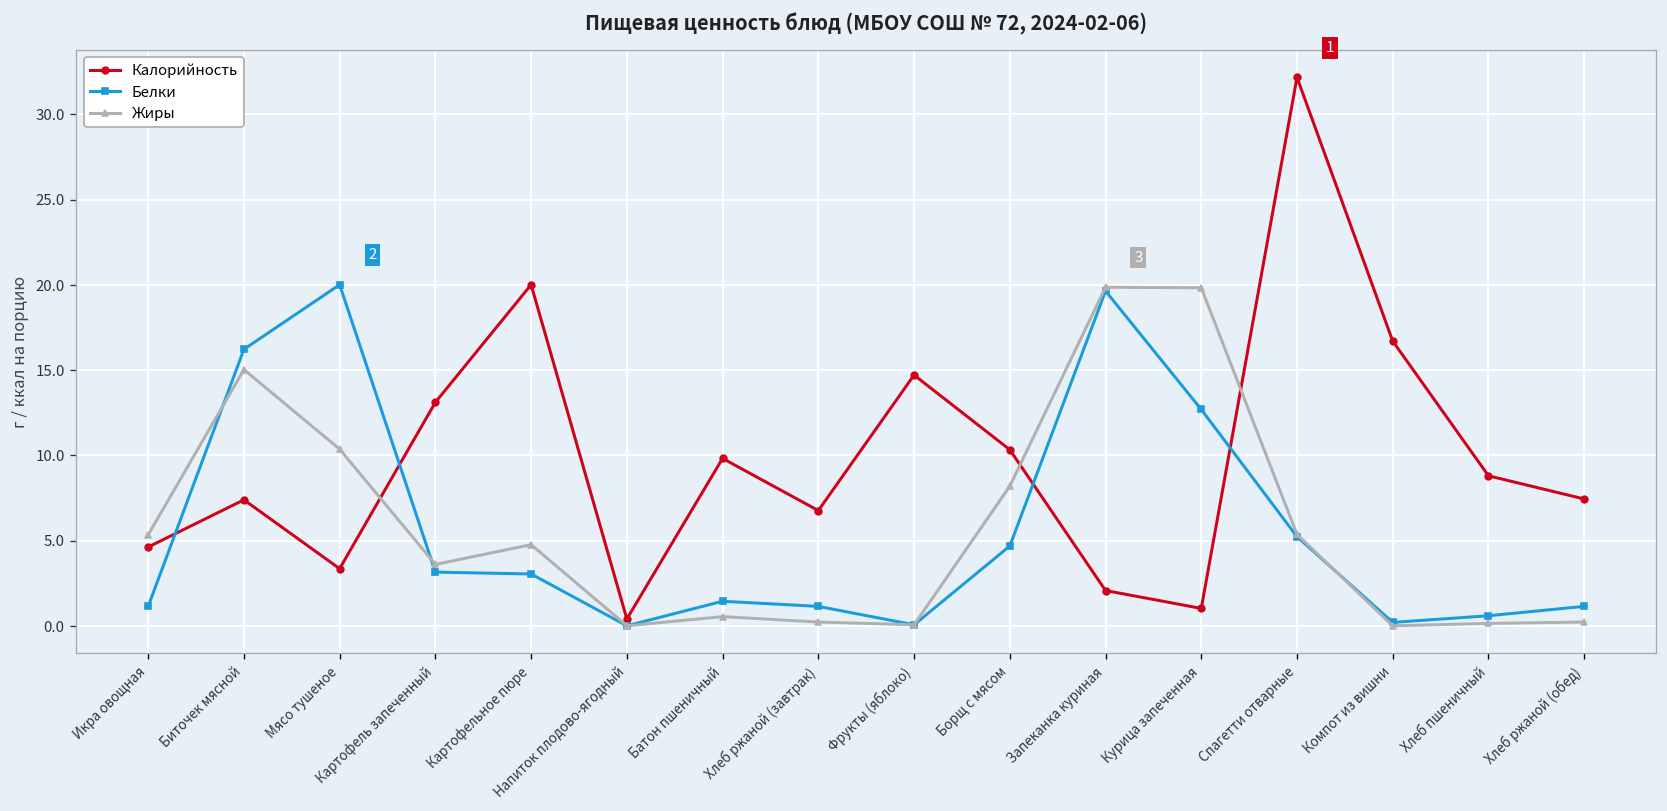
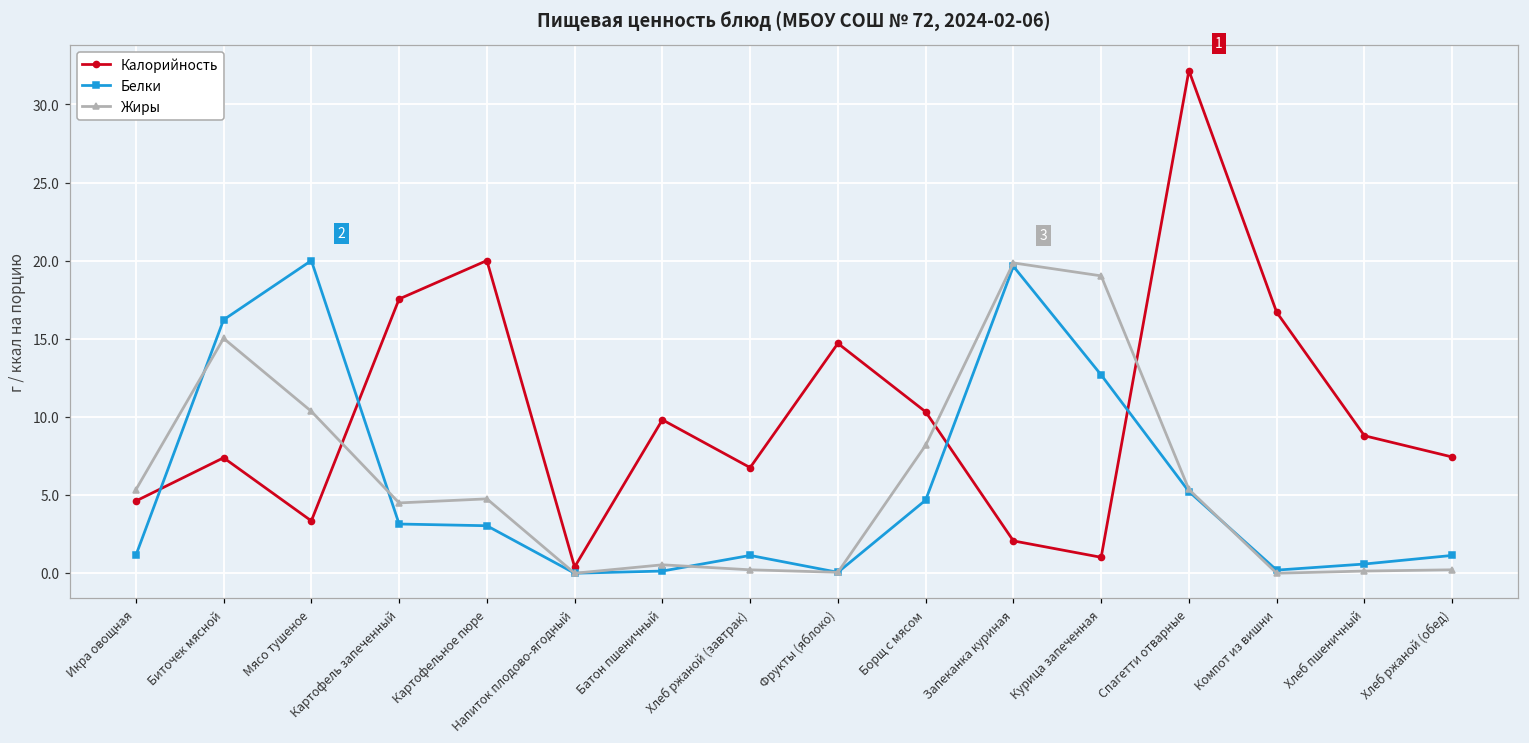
  {
    "Калорийность": {
      "Икра овощная": 4.6,
      "Биточек мясной": 7.4,
      "Мясо тушеное": 3.4,
-     "Картофель запеченный": 13.1,
+     "Картофель запеченный": 17.6,
      "Картофельное пюре": 20.0,
      "Напиток плодово-ягодный": 0.4,
      "Батон пшеничный": 9.8,
      "Хлеб ржаной (завтрак)": 6.8,
      "Фрукты (яблоко)": 14.7,
      "Борщ с мясом": 10.3,
      "Запеканка куриная": 2.1,
      "Курица запеченная": 1.0,
      "Спагетти отварные": 32.2,
      "Компот из вишни": 16.7,
      "Хлеб пшеничный": 8.8,
      "Хлеб ржаной (обед)": 7.4
    },
    "Белки": {
      "Икра овощная": 1.1,
      "Биточек мясной": 16.2,
      "Мясо тушеное": 20.0,
      "Картофель запеченный": 3.2,
      "Картофельное пюре": 3.0,
-     "Батон пшеничный": 1.4,
+     "Батон пшеничный": 0.1,
      "Хлеб ржаной (завтрак)": 1.1,
      "Борщ с мясом": 4.7,
      "Запеканка куриная": 19.6,
      "Курица запеченная": 12.7,
      "Компот из вишни": 0.2,
      "Хлеб пшеничный": 0.6,
      "Хлеб ржаной (обед)": 1.1
    },
    "Жиры": {
      "Икра овощная": 5.3,
      "Биточек мясной": 15.0,
      "Мясо тушеное": 10.4,
-     "Картофель запеченный": 3.6,
+     "Картофель запеченный": 4.5,
      "Картофельное пюре": 4.8,
      "Батон пшеничный": 0.5,
      "Хлеб ржаной (завтрак)": 0.2,
      "Борщ с мясом": 8.2,
      "Запеканка куриная": 19.9,
-     "Курица запеченная": 19.8,
+     "Курица запеченная": 19.0,
      "Компот из вишни": 0.0,
      "Хлеб пшеничный": 0.1,
      "Хлеб ржаной (обед)": 0.2
    }
  }
